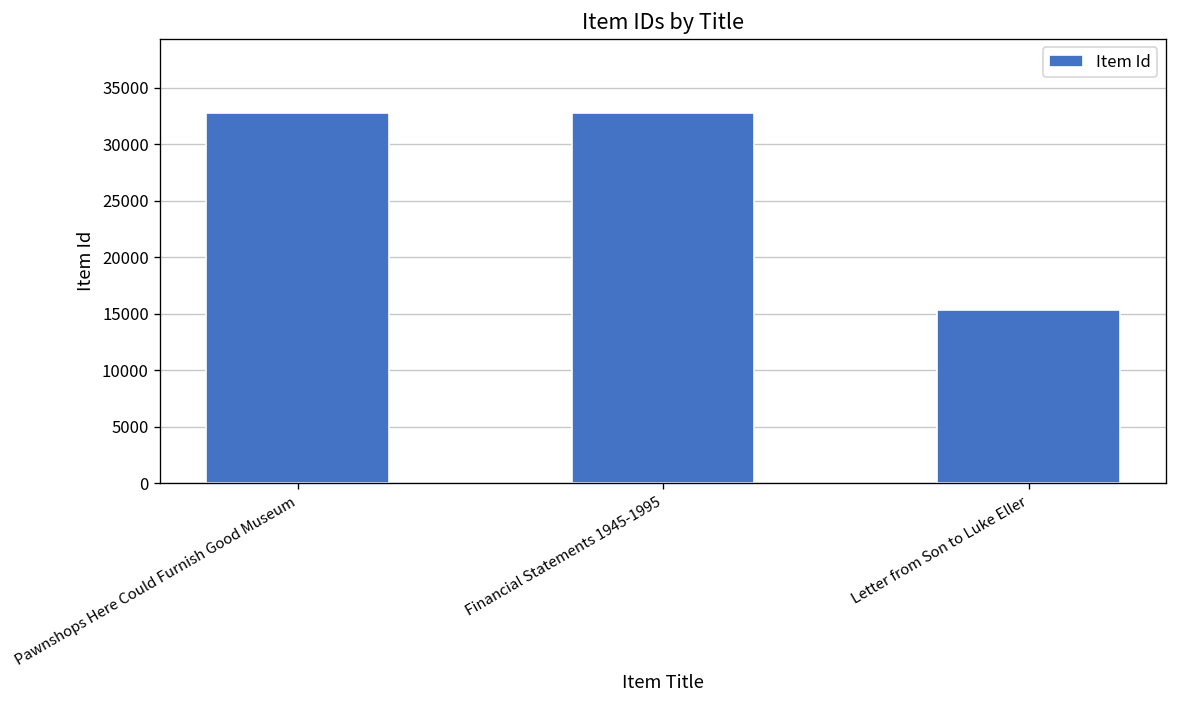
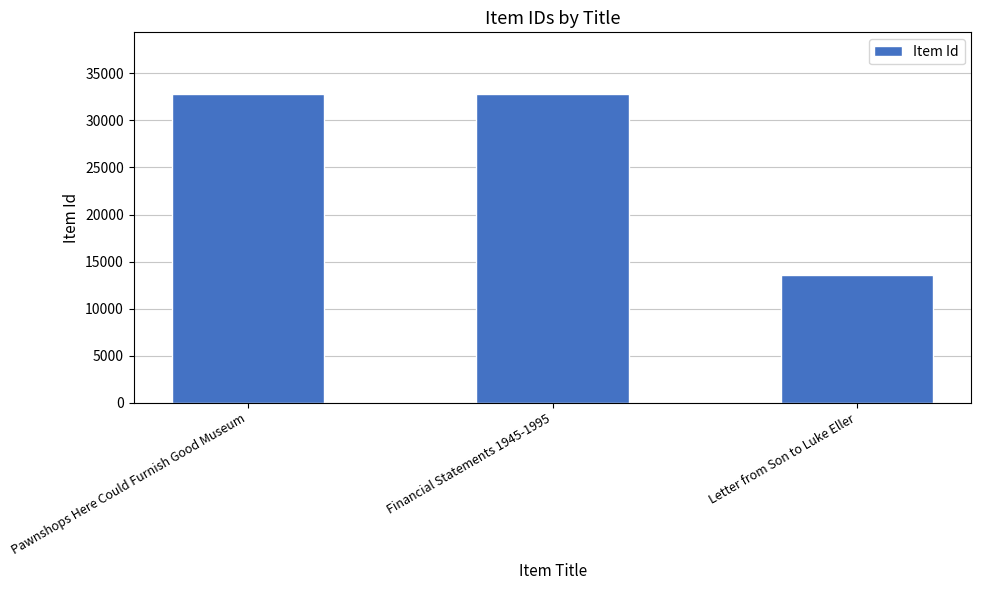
  {
    "Pawnshops Here Could Furnish Good Museum": 33000,
    "Financial Statements 1945-1995": 33000,
-   "Letter from Son to Luke Eller": 15000
+   "Letter from Son to Luke Eller": 14000
  }
